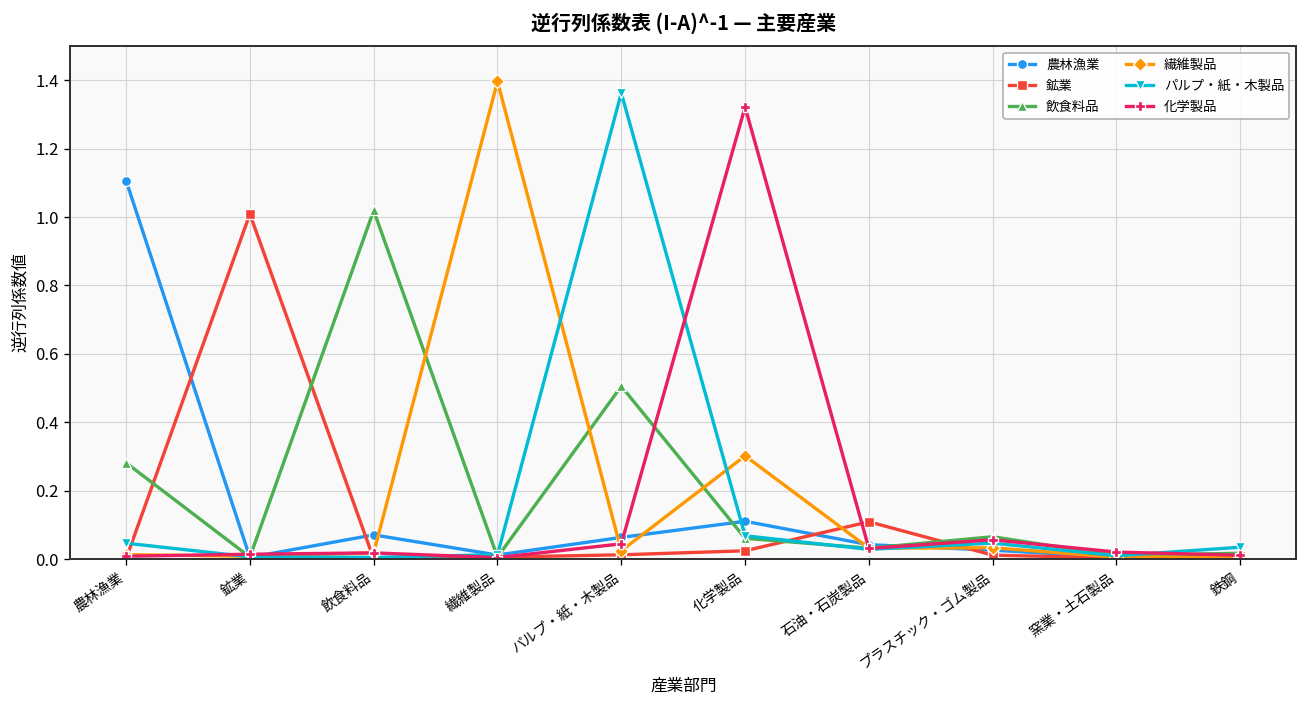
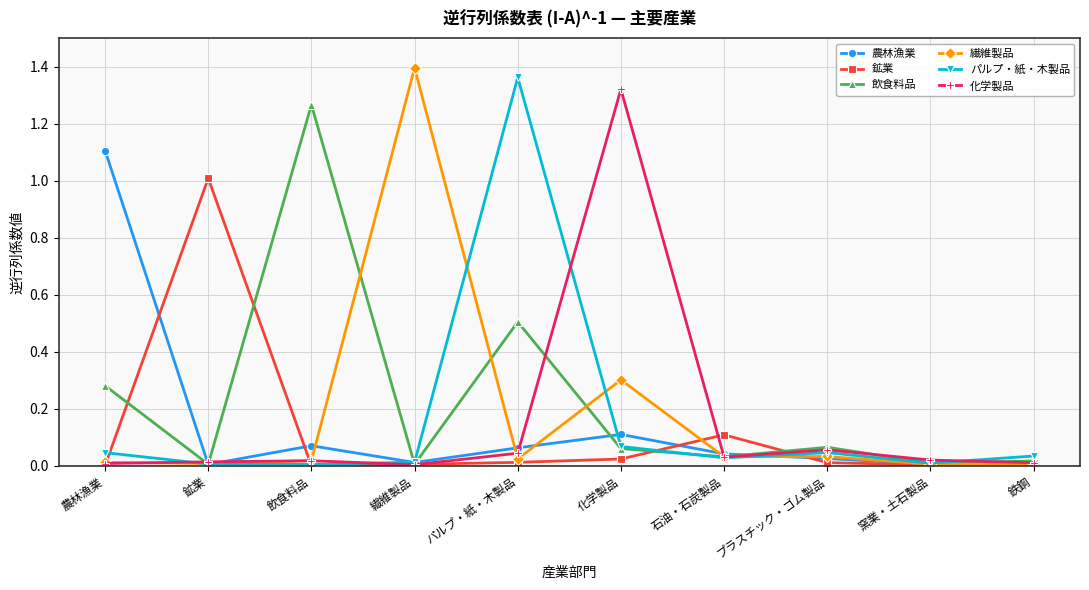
  {
    "飲食料品": {
      "農林漁業": 0.28,
-     "飲食料品": 1.02,
+     "飲食料品": 1.27,
      "パルプ・紙・木製品": 0.51
    },
    "繊維製品": {
      "繊維製品": 1.40,
      "パルプ・紙・木製品": 0.02,
      "化学製品": 0.30
    }
  }
